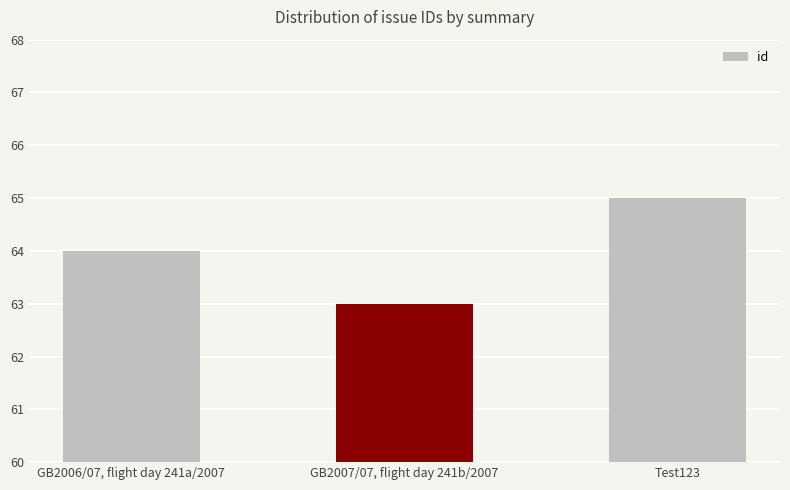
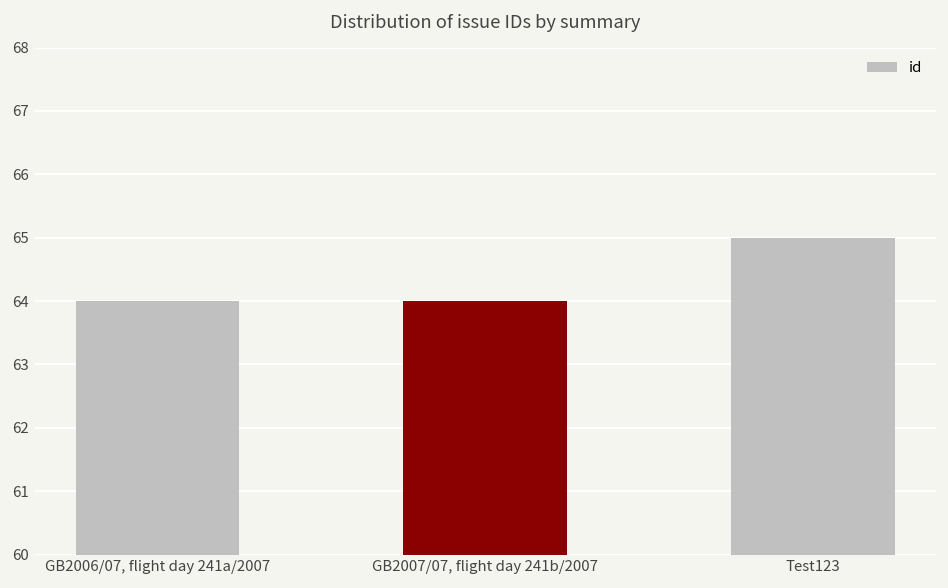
  {
    "GB2006/07, flight day 241a/2007": 64,
-   "GB2007/07, flight day 241b/2007": 63,
+   "GB2007/07, flight day 241b/2007": 64,
    "Test123": 65
  }
